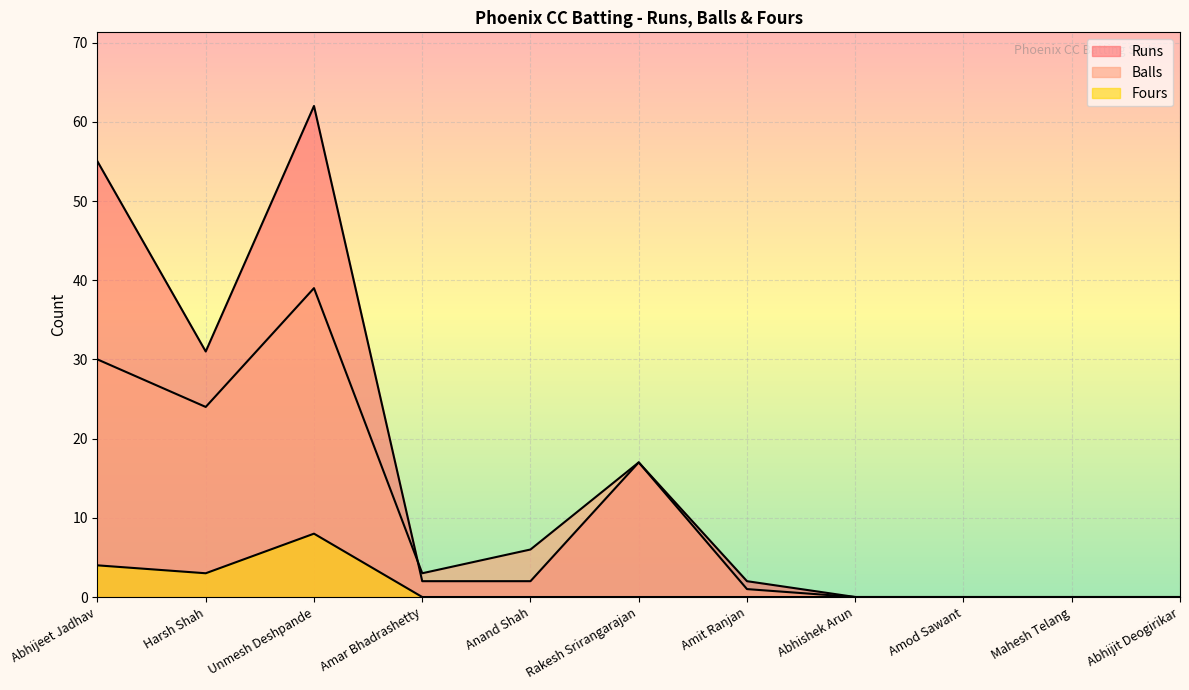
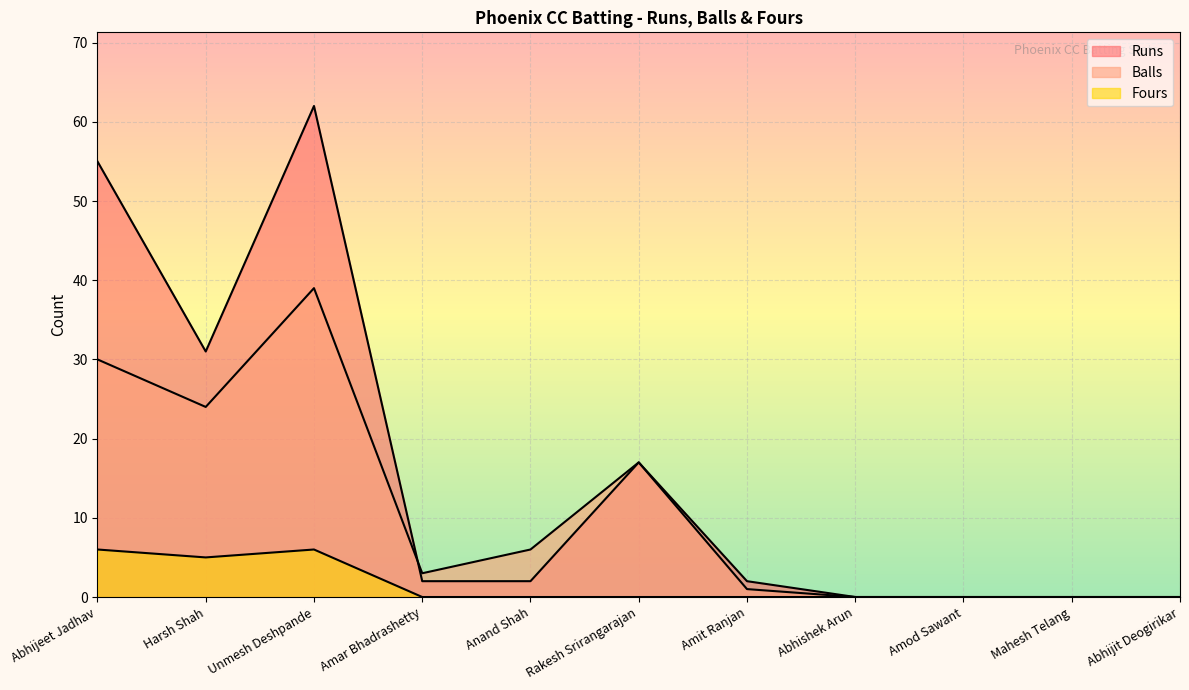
  {
    "Fours": {
-     "Abhijeet Jadhav": 4,
-     "Harsh Shah": 3,
-     "Unmesh Deshpande": 8,
+     "Abhijeet Jadhav": 6,
+     "Harsh Shah": 5,
+     "Unmesh Deshpande": 6,
      "Amar Bhadrashetty": 0,
      "Anand Shah": 0,
      "Rakesh Srirangarajan": 0,
      "Amit Ranjan": 0
    }
  }
